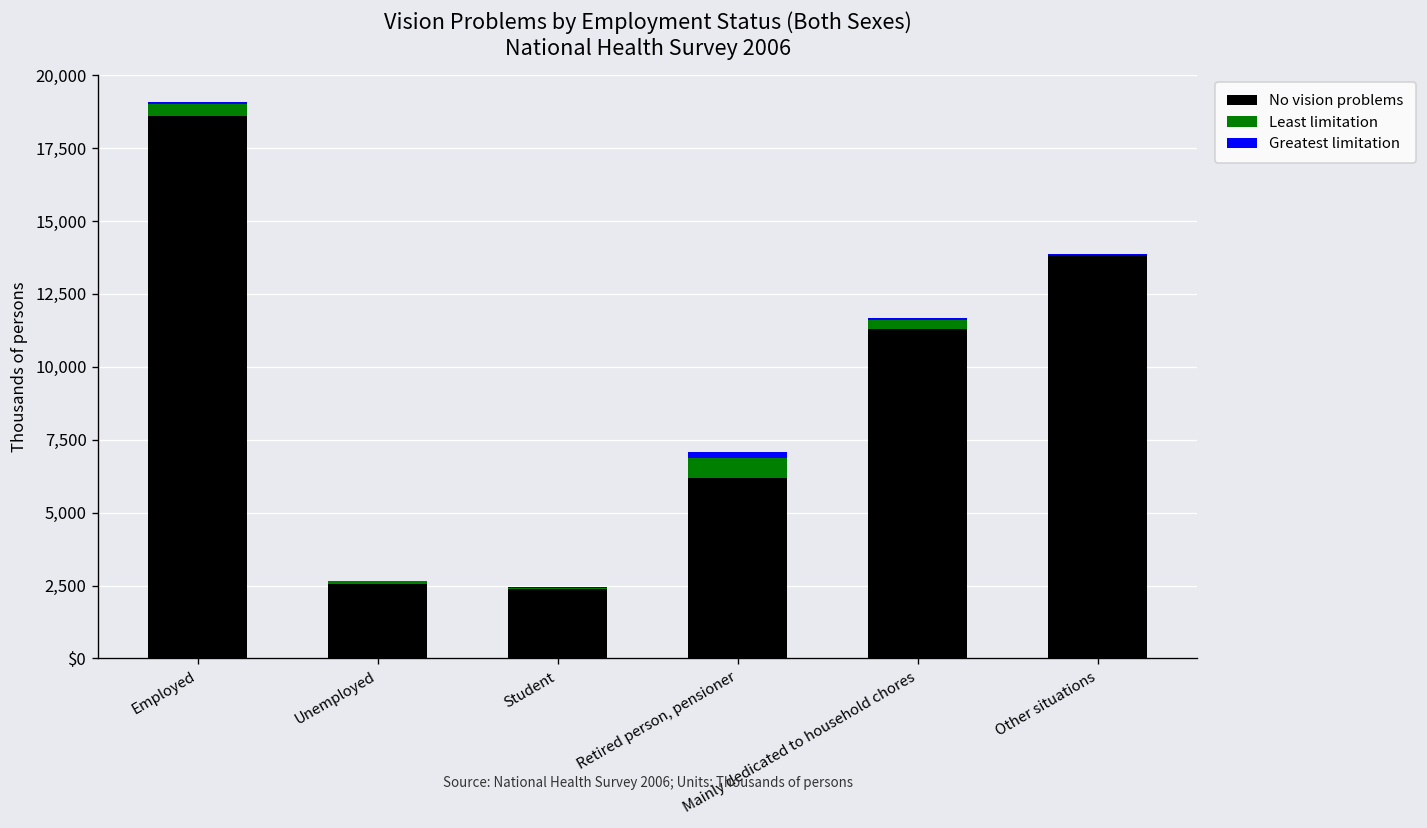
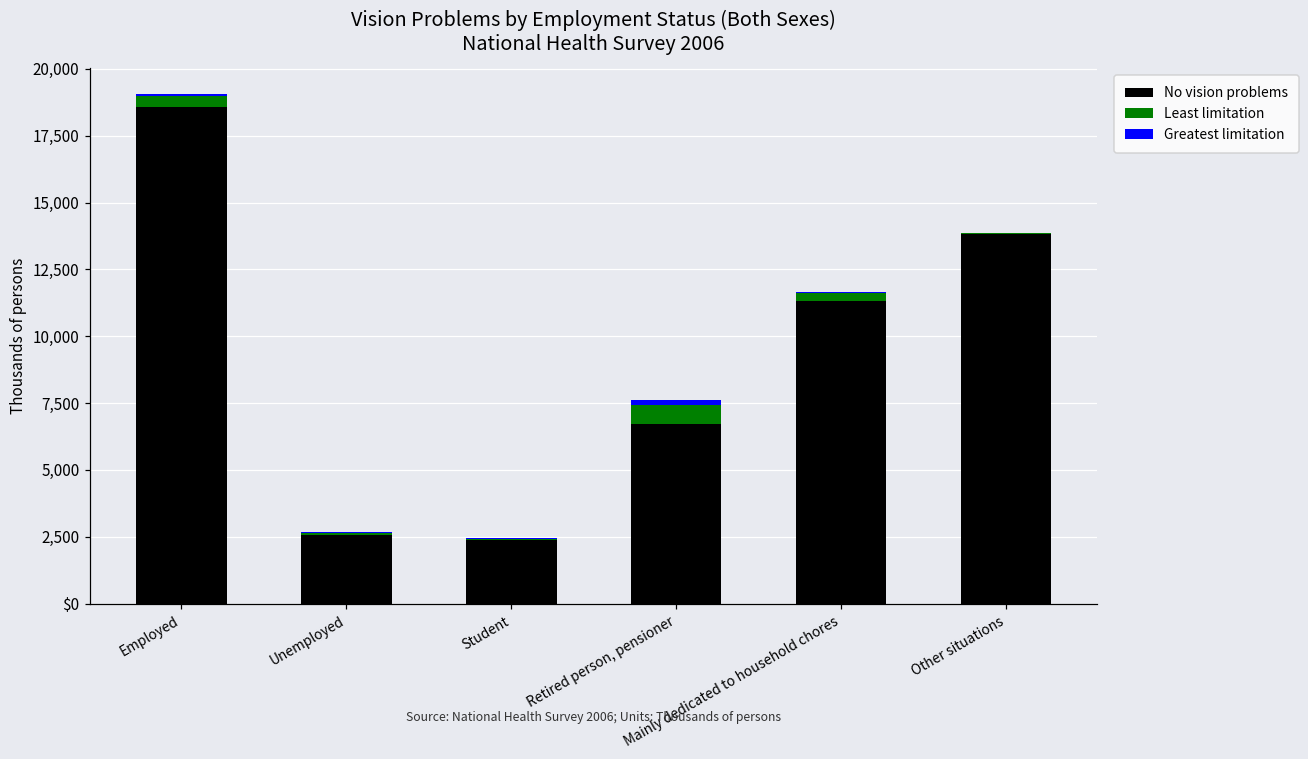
  {
    "No vision problems": {
      "Employed": "18,600",
      "Unemployed": "2,500",
      "Student": "2,400",
-     "Retired person, pensioner": "6,200",
+     "Retired person, pensioner": "6,700",
      "Mainly dedicated to household chores": "11,300",
      "Other situations": "13,800"
    },
    "Least limitation": {
      "Employed": "400",
      "Unemployed": "100",
      "Retired person, pensioner": "700",
      "Mainly dedicated to household chores": "300"
    },
    "Greatest limitation": {
      "Retired person, pensioner": "200"
    }
  }
